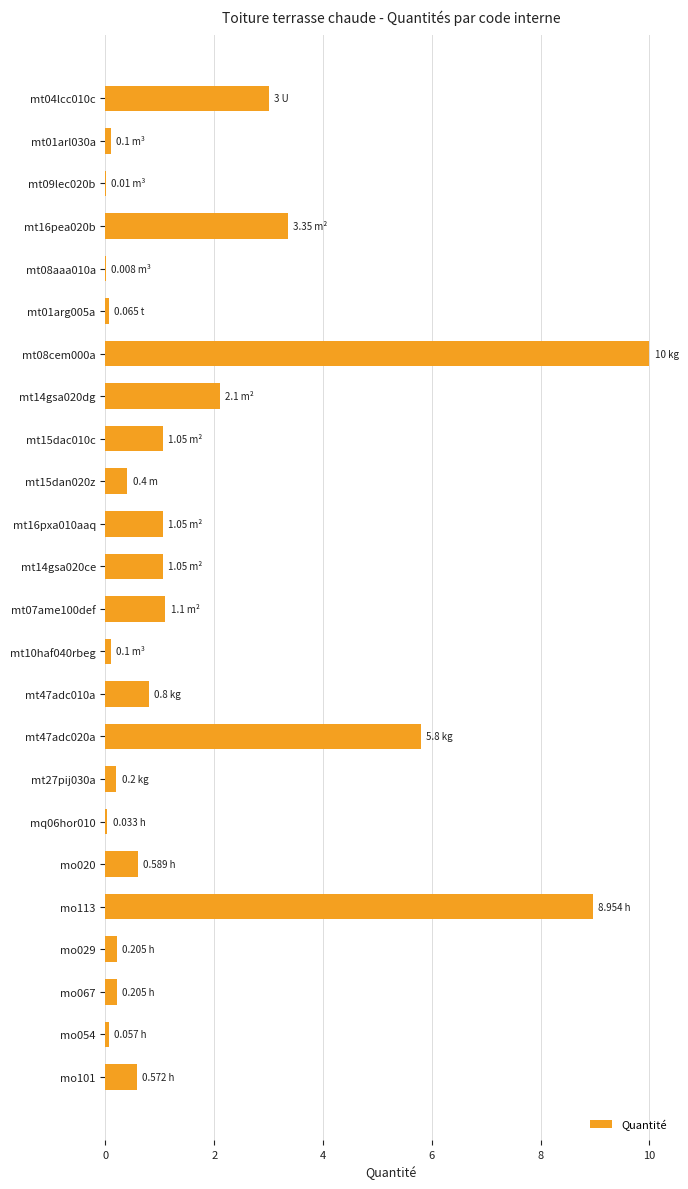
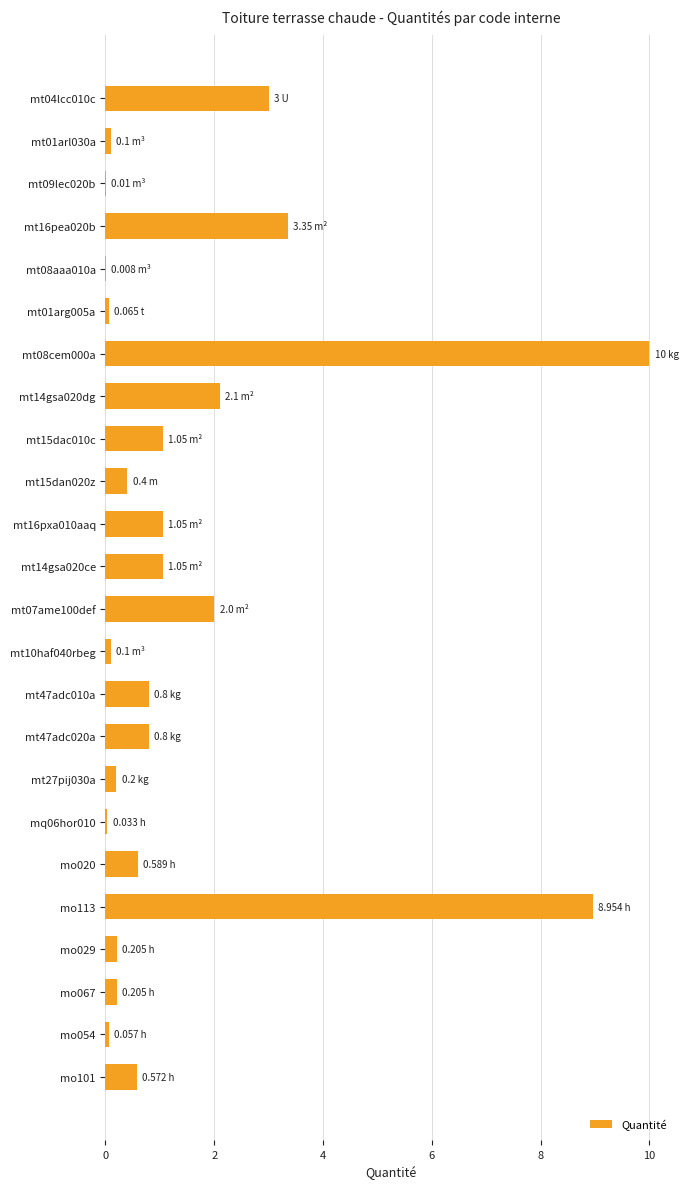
  {
    "mt04lcc010c": 3,
    "mt01arl030a": 0.1,
    "mt09lec020b": 0.01,
    "mt16pea020b": 3.35,
    "mt08aaa010a": 0.008,
    "mt01arg005a": 0.065,
    "mt08cem000a": 10,
    "mt14gsa020dg": 2.1,
    "mt15dac010c": 1.05,
    "mt15dan020z": 0.4,
    "mt16pxa010aaq": 1.05,
    "mt14gsa020ce": 1.05,
-   "mt07ame100def": 1.1,
+   "mt07ame100def": 2.0,
    "mt10haf040rbeg": 0.1,
    "mt47adc010a": 0.8,
-   "mt47adc020a": 5.8,
+   "mt47adc020a": 0.8,
    "mt27pij030a": 0.2,
    "mq06hor010": 0.033,
    "mo020": 0.589,
    "mo113": 8.954,
    "mo029": 0.205,
    "mo067": 0.205,
    "mo054": 0.057,
    "mo101": 0.572
  }
